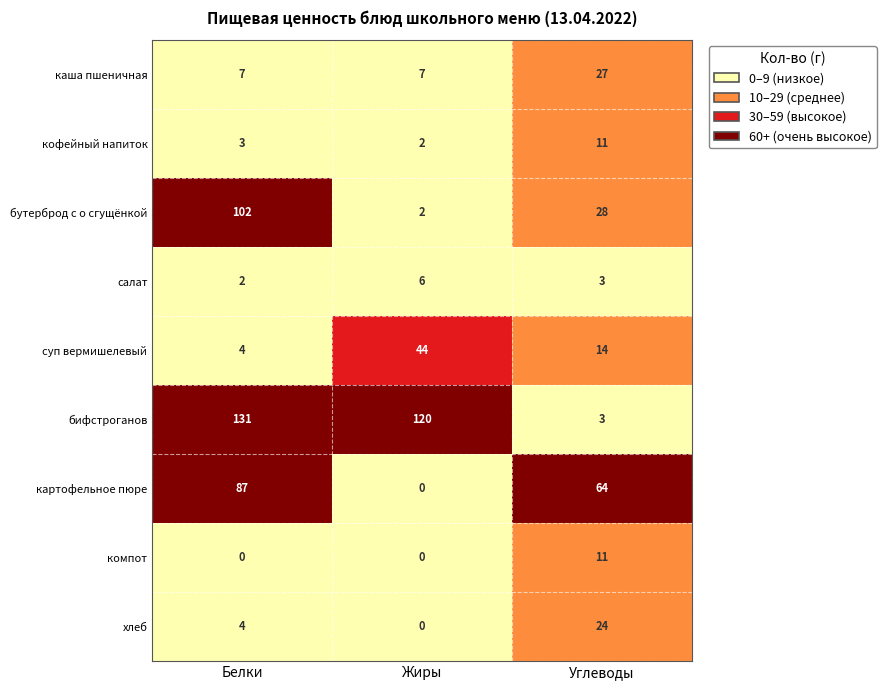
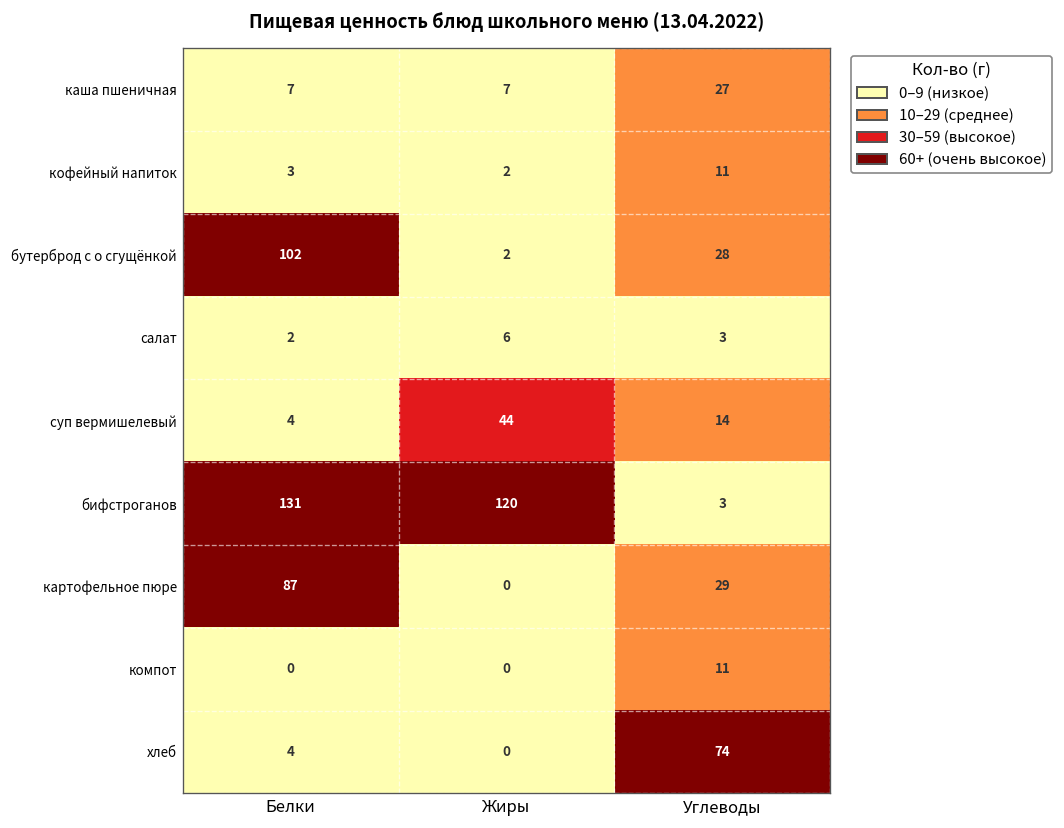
  {
    "каша пшеничная": {
      "Белки": 7,
      "Жиры": 7,
      "Углеводы": 27
    },
    "кофейный напиток": {
      "Белки": 3,
      "Жиры": 2,
      "Углеводы": 11
    },
    "бутерброд с о сгущёнкой": {
      "Белки": 102,
      "Жиры": 2,
      "Углеводы": 28
    },
    "салат": {
      "Белки": 2,
      "Жиры": 6,
      "Углеводы": 3
    },
    "суп вермишелевый": {
      "Белки": 4,
      "Жиры": 44,
      "Углеводы": 14
    },
    "бифстроганов": {
      "Белки": 131,
      "Жиры": 120,
      "Углеводы": 3
    },
    "картофельное пюре": {
      "Белки": 87,
      "Жиры": 0,
-     "Углеводы": 64
+     "Углеводы": 29
    },
    "компот": {
      "Белки": 0,
      "Жиры": 0,
      "Углеводы": 11
    },
    "хлеб": {
      "Белки": 4,
      "Жиры": 0,
-     "Углеводы": 24
+     "Углеводы": 74
    }
  }
